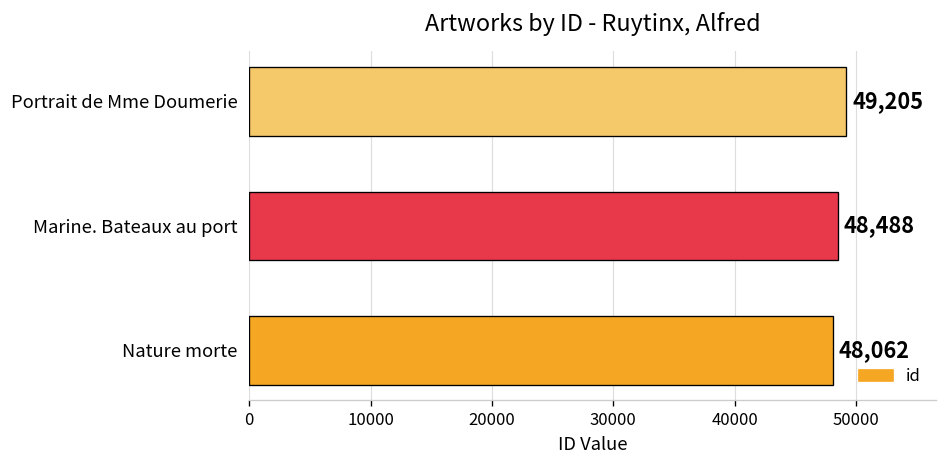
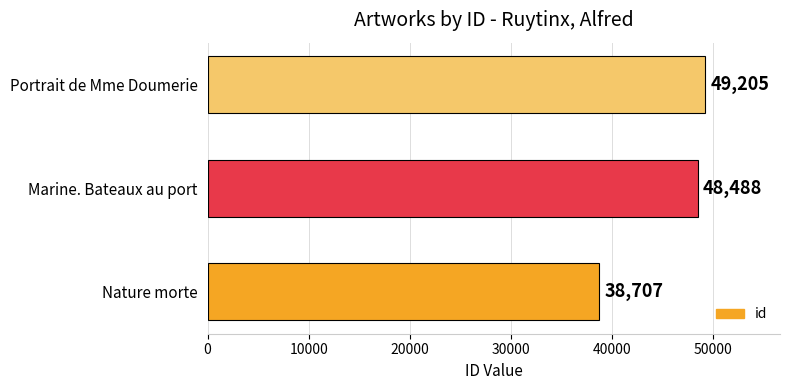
  {
    "Portrait de Mme Doumerie": "49,205",
    "Marine. Bateaux au port": "48,488",
-   "Nature morte": "48,062"
+   "Nature morte": "38,707"
  }
